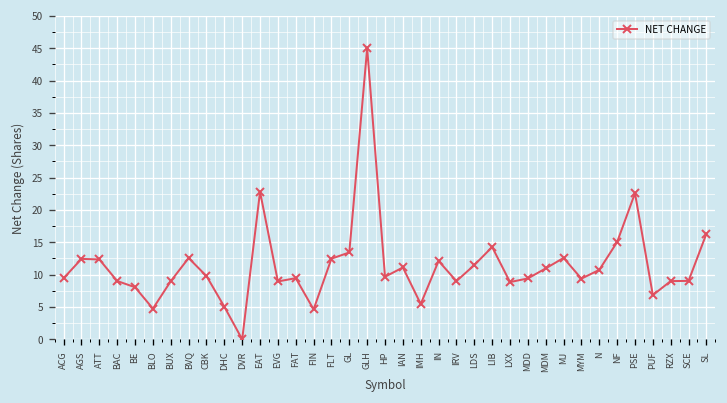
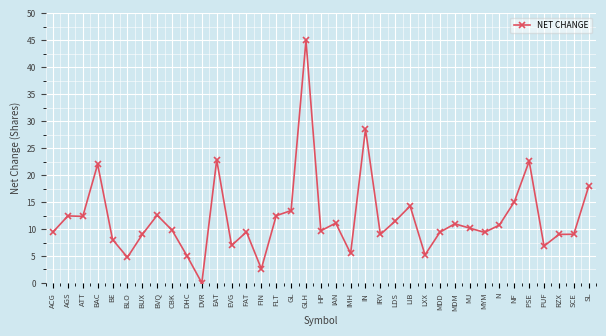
  {
    "ACG": 9,
    "AGS": 12,
    "ATT": 12,
-   "BAC": 9,
+   "BAC": 22,
    "BE": 8,
    "BLO": 5,
    "BUX": 9,
    "BVQ": 13,
    "CBK": 10,
    "DHC": 5,
    "DVR": 0,
    "EAT": 23,
-   "EVG": 9,
+   "EVG": 7,
    "FAT": 9,
-   "FIN": 5,
+   "FIN": 3,
    "FLT": 12,
    "GL": 13,
    "GLH": 45,
    "HP": 10,
    "IAN": 11,
    "IMH": 5,
-   "IN": 12,
+   "IN": 29,
    "IRV": 9,
    "LDS": 11,
    "LIB": 14,
-   "LXX": 9,
+   "LXX": 5,
    "MDD": 9,
    "MDM": 11,
-   "MJ": 13,
+   "MJ": 10,
    "MYM": 9,
    "N": 11,
    "NF": 15,
    "PSE": 23,
    "PUF": 7,
    "RZX": 9,
    "SCE": 9,
-   "SL": 16
+   "SL": 18
  }
